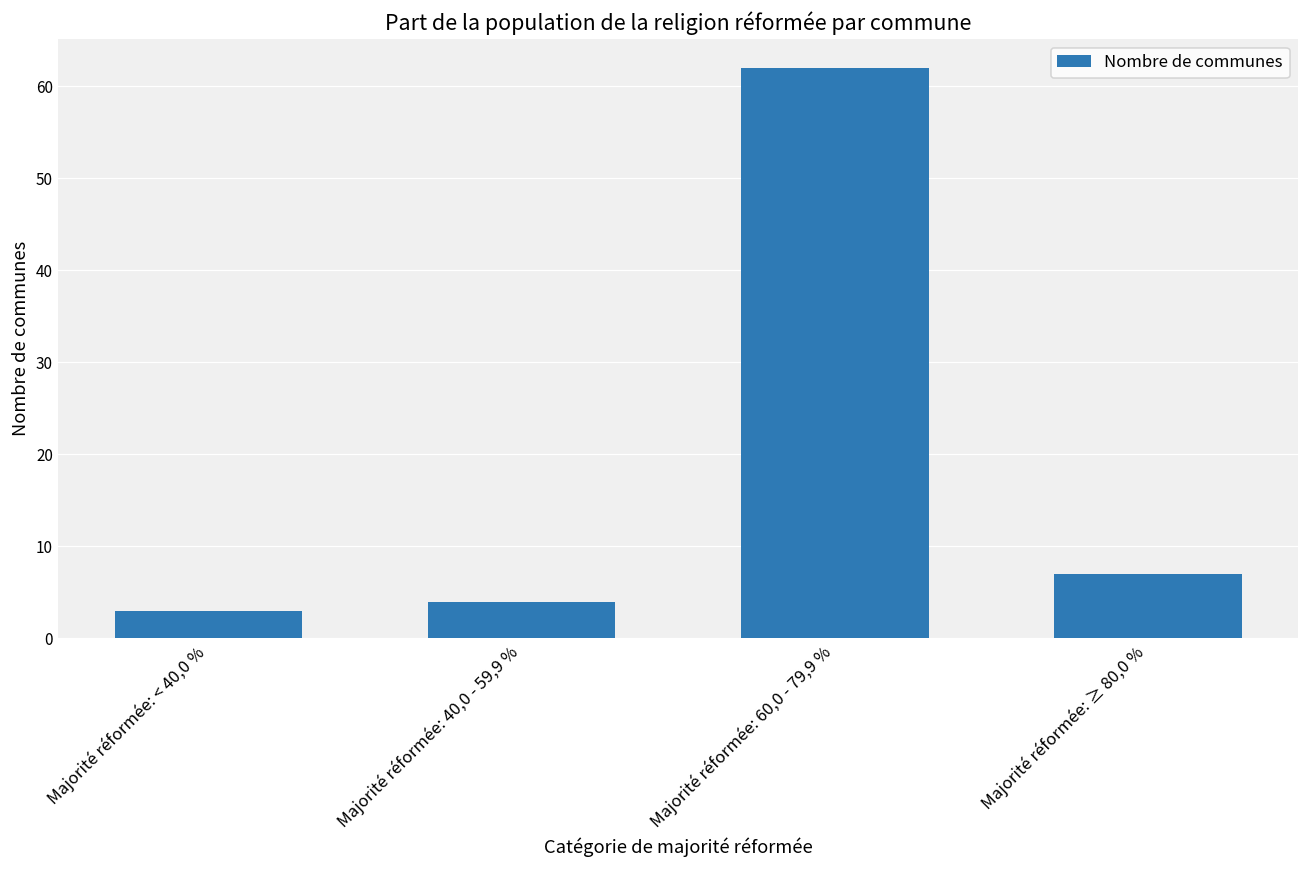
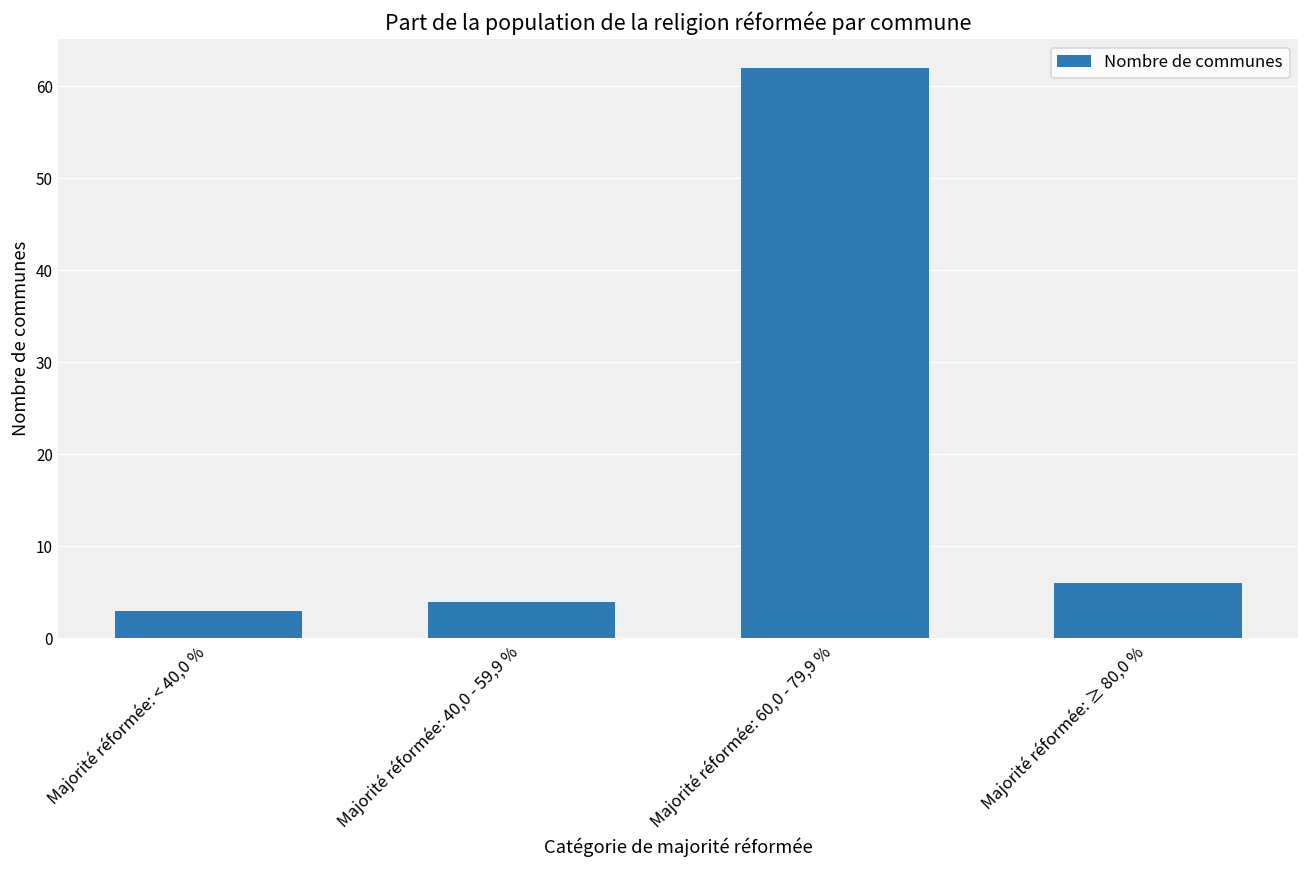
  {
    "Majorité réformée: < 40,0 %": 3,
    "Majorité réformée: 40,0 - 59,9 %": 4,
    "Majorité réformée: 60,0 - 79,9 %": 62,
-   "Majorité réformée: ≥ 80,0 %": 7
+   "Majorité réformée: ≥ 80,0 %": 6
  }
